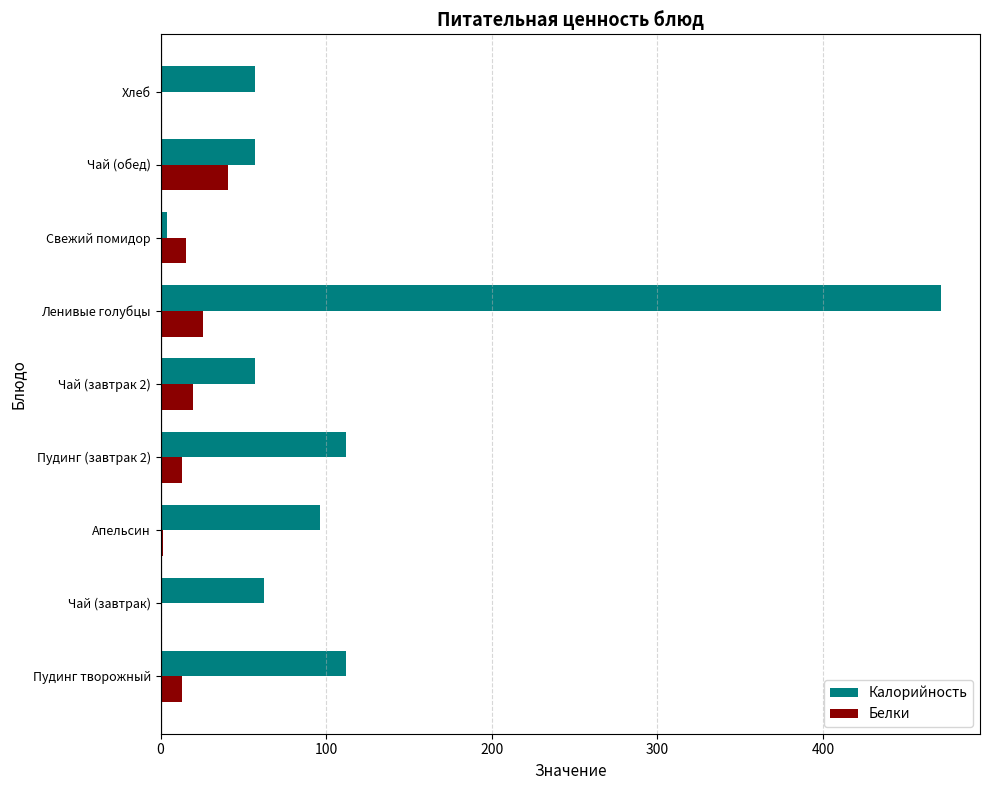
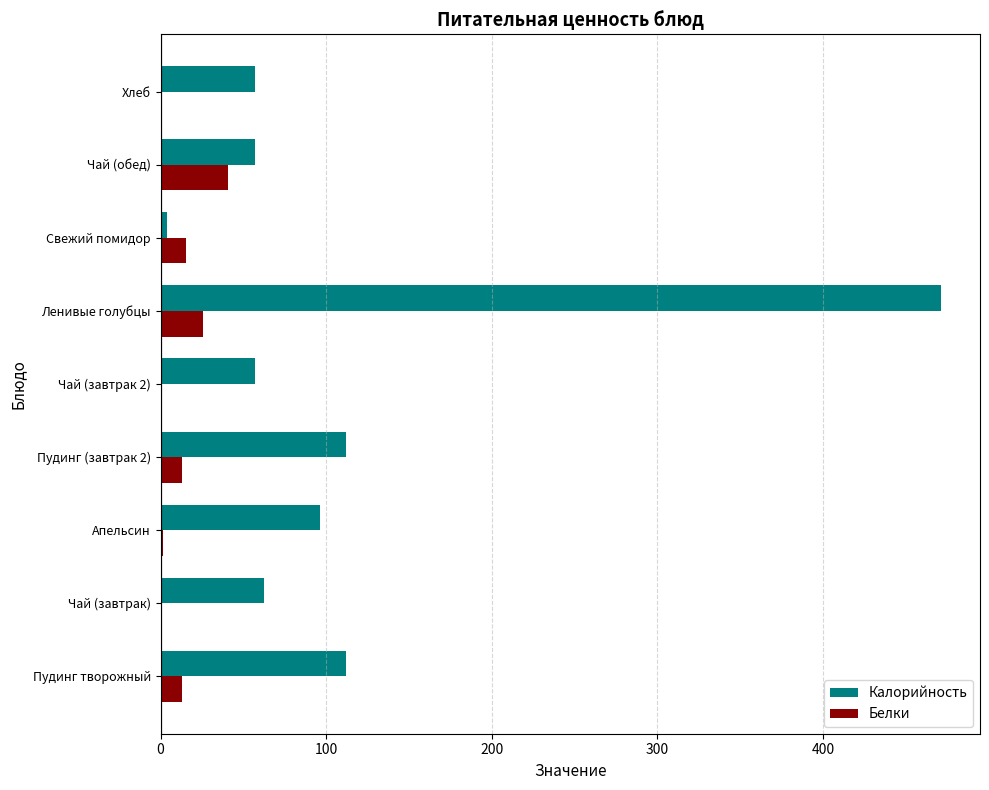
  {
    "Калорийность": {
      "Хлеб": 57,
      "Чай (обед)": 57,
      "Свежий помидор": 4,
      "Ленивые голубцы": 471,
      "Чай (завтрак 2)": 57,
      "Пудинг (завтрак 2)": 112,
      "Апельсин": 96,
      "Чай (завтрак)": 63,
      "Пудинг творожный": 112
    },
    "Белки": {
      "Чай (обед)": 41,
      "Свежий помидор": 16,
      "Ленивые голубцы": 25,
-     "Чай (завтрак 2)": 20,
+     "Чай (завтрак 2)": 0,
      "Пудинг (завтрак 2)": 13,
      "Пудинг творожный": 13
    }
  }
